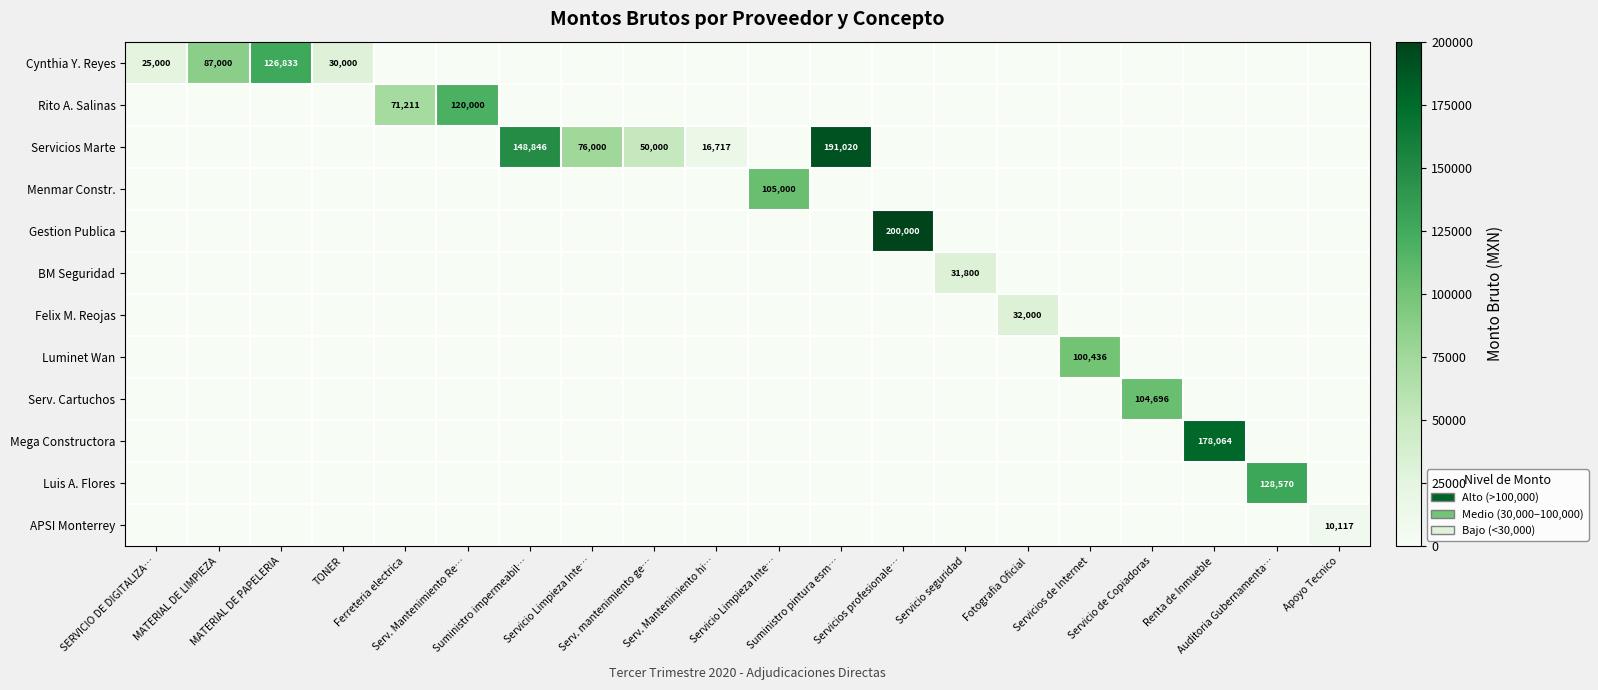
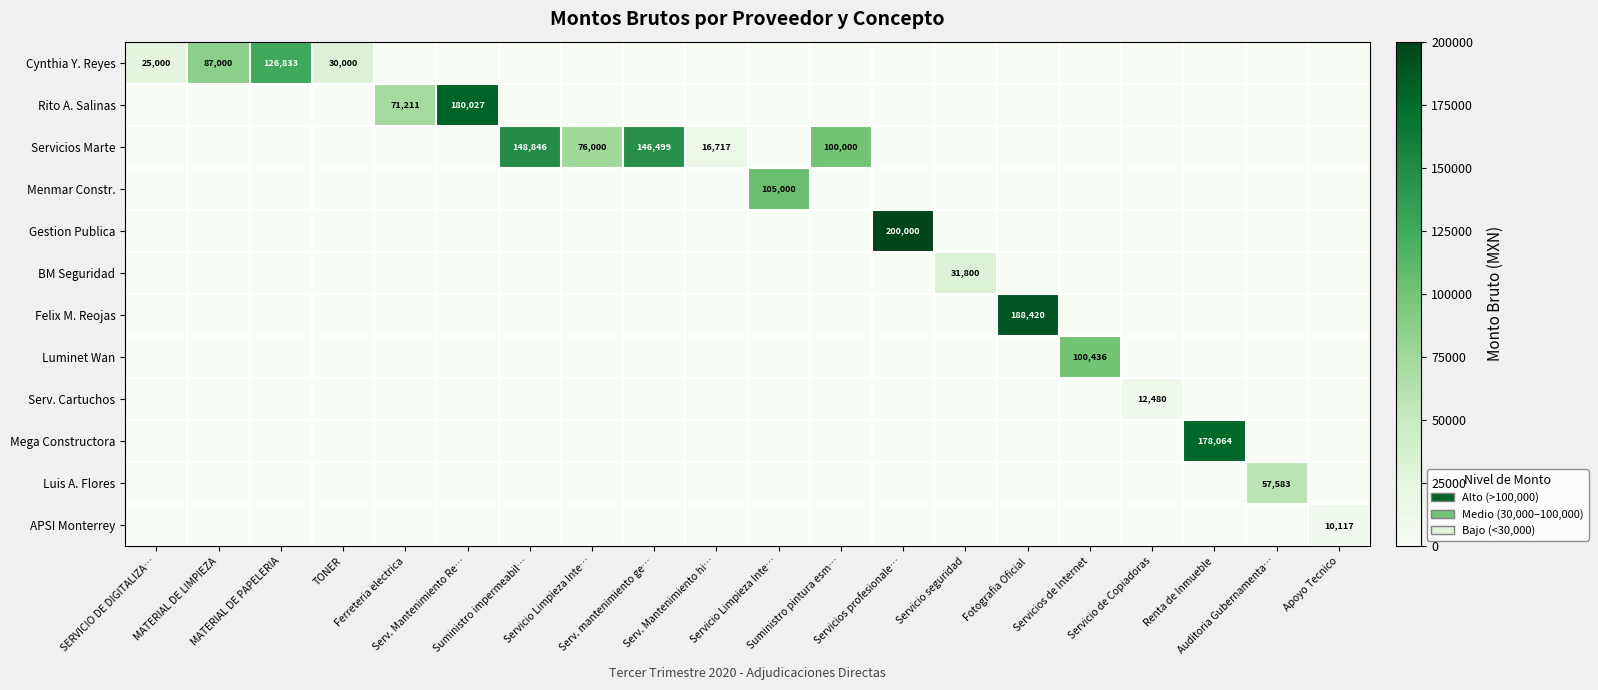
  {
    "Cynthia Y. Reyes": {
      "SERVICIO DE DIGITALIZA…": "25,000",
      "MATERIAL DE LIMPIEZA": "87,000",
      "MATERIAL DE PAPELERIA": "126,833",
      "TONER": "30,000"
    },
    "Rito A. Salinas": {
      "Ferreteria electrica": "71,211",
-     "Serv. Mantenimiento Re…": "120,000"
+     "Serv. Mantenimiento Re…": "180,027"
    },
    "Servicios Marte": {
      "Suministro impermeabil…": "148,846",
-     "Serv. mantenimiento ge…": "50,000",
+     "Serv. mantenimiento ge…": "146,499",
      "Serv. Mantenimiento hi…": "16,717",
-     "Suministro pintura esm…": "191,020"
+     "Suministro pintura esm…": "100,000"
    },
    "Gestion Publica": {
      "Servicios profesionale…": "200,000"
    },
    "BM Seguridad": {
      "Servicio seguridad": "31,800"
    },
    "Felix M. Reojas": {
-     "Fotografia Oficial": "32,000"
+     "Fotografia Oficial": "188,420"
    },
    "Luminet Wan": {
      "Servicios de Internet": "100,436"
    },
    "Serv. Cartuchos": {
-     "Servicio de Copiadoras": "104,696"
+     "Servicio de Copiadoras": "12,480"
    },
    "Mega Constructora": {
      "Renta de Inmueble": "178,064"
    },
    "Luis A. Flores": {
-     "Auditoria Gubernamenta…": "128,570"
+     "Auditoria Gubernamenta…": "57,583"
    },
    "APSI Monterrey": {
      "Apoyo Tecnico": "10,117"
    }
  }
